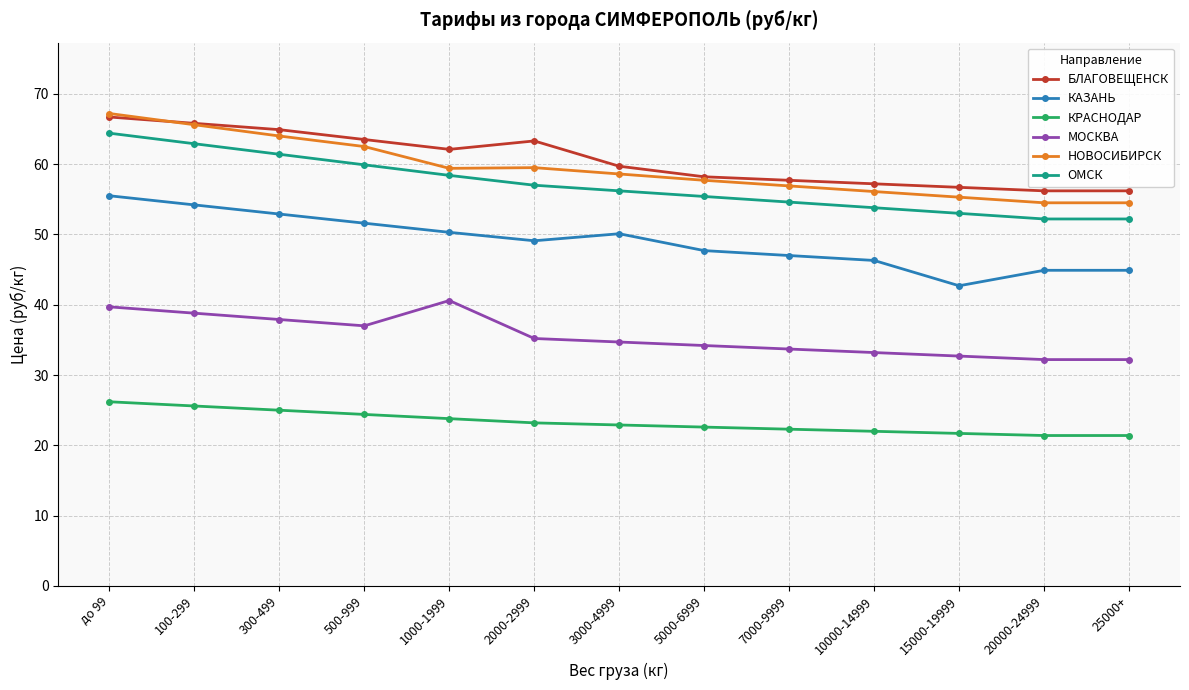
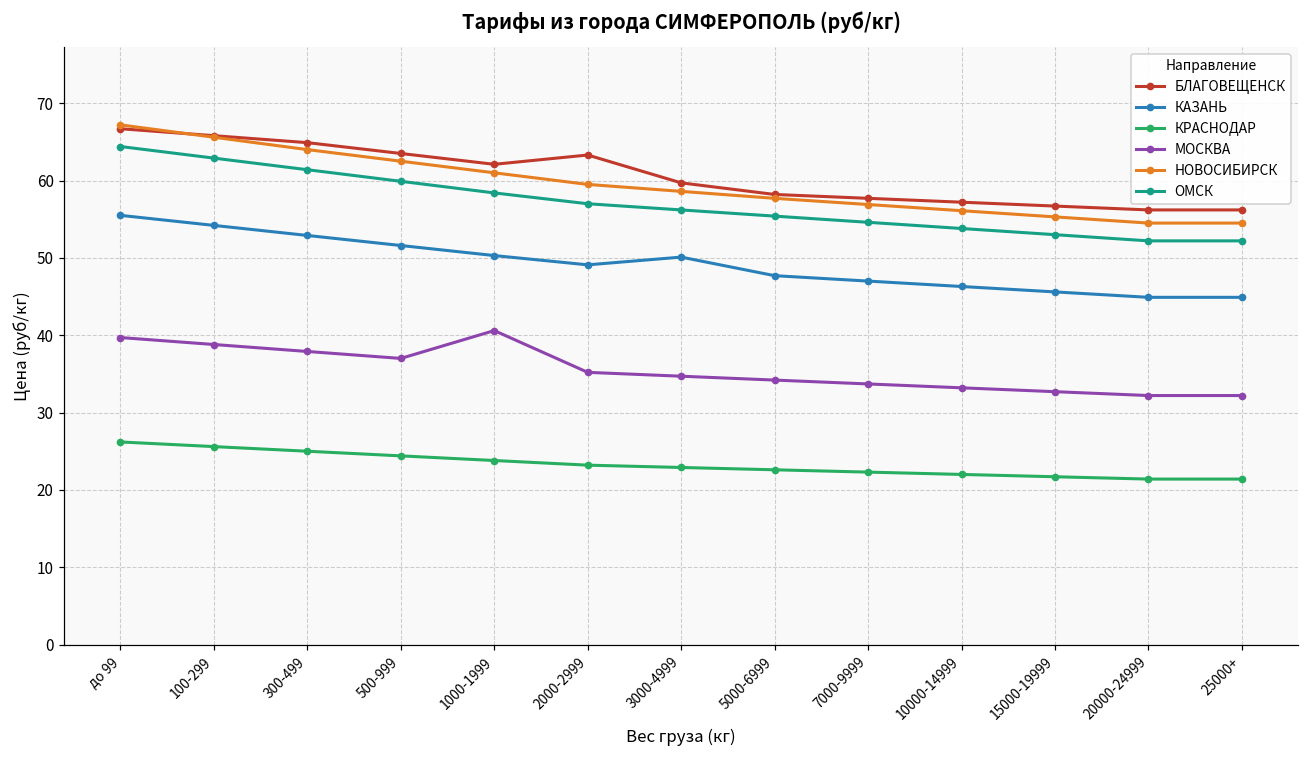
  {
    "БЛАГОВЕЩЕНСК": {
      "до 99": 67,
      "300-499": 65,
      "500-999": 64,
      "1000-1999": 62,
      "2000-2999": 63,
      "3000-4999": 60,
      "5000-6999": 58,
      "7000-9999": 58,
      "10000-14999": 57,
      "15000-19999": 57,
      "20000-24999": 56,
      "25000+": 56
    },
    "КАЗАНЬ": {
      "до 99": 56,
      "100-299": 54,
      "300-499": 53,
      "500-999": 52,
      "1000-1999": 50,
      "2000-2999": 49,
      "3000-4999": 50,
      "5000-6999": 48,
      "7000-9999": 47,
      "10000-14999": 46,
-     "15000-19999": 43,
+     "15000-19999": 46,
      "20000-24999": 45,
      "25000+": 45
    },
    "МОСКВА": {
      "до 99": 40,
      "100-299": 39,
      "300-499": 38,
      "500-999": 37,
      "1000-1999": 41,
      "2000-2999": 35,
      "3000-4999": 35,
      "5000-6999": 34,
      "7000-9999": 34,
      "10000-14999": 33,
      "15000-19999": 33,
      "20000-24999": 32,
      "25000+": 32
    },
    "НОВОСИБИРСК": {
      "до 99": 67,
      "300-499": 64,
      "500-999": 63,
-     "1000-1999": 59,
+     "1000-1999": 61,
      "2000-2999": 60,
      "3000-4999": 59,
      "5000-6999": 58,
      "7000-9999": 57,
      "10000-14999": 56,
      "15000-19999": 55,
      "20000-24999": 55,
      "25000+": 55
    }
  }
